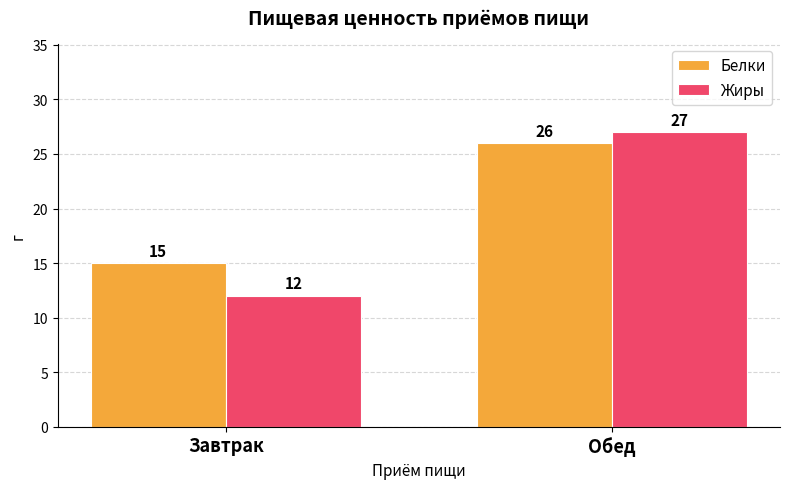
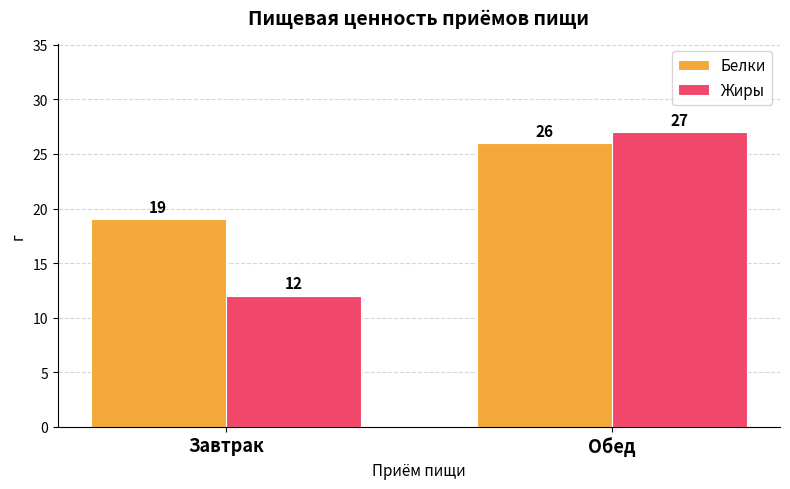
  {
    "Белки": {
-     "Завтрак": 15,
+     "Завтрак": 19,
      "Обед": 26
    },
    "Жиры": {
      "Завтрак": 12,
      "Обед": 27
    }
  }
